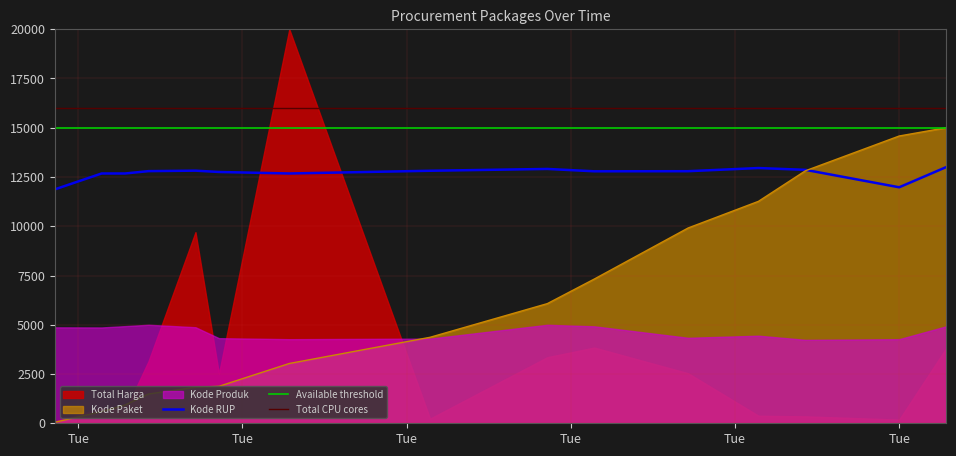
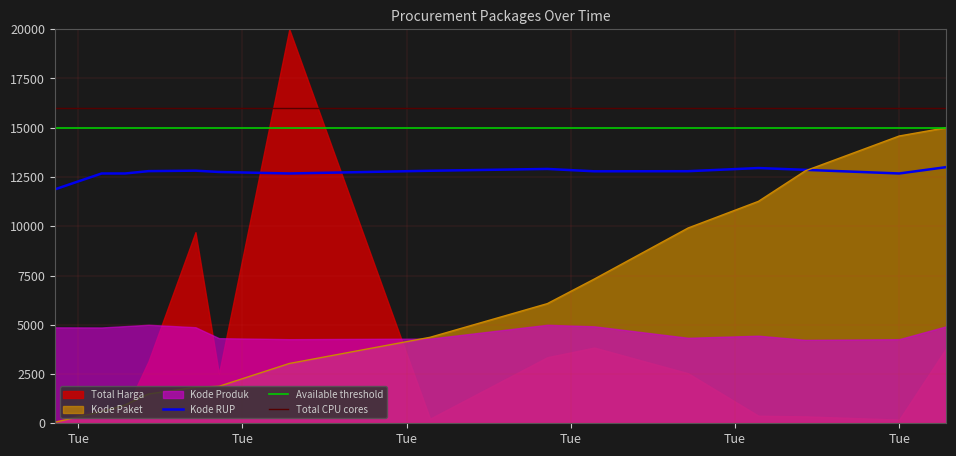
  {
    "Kode RUP": {
-     "Tue": 12000
+     "Tue": 12700
    },
    "Total Harga": {
      "Tue": 200
    },
    "Kode Paket": {
      "Tue": 14600
    },
    "Kode Produk": {
      "Tue": 4300
    }
  }
